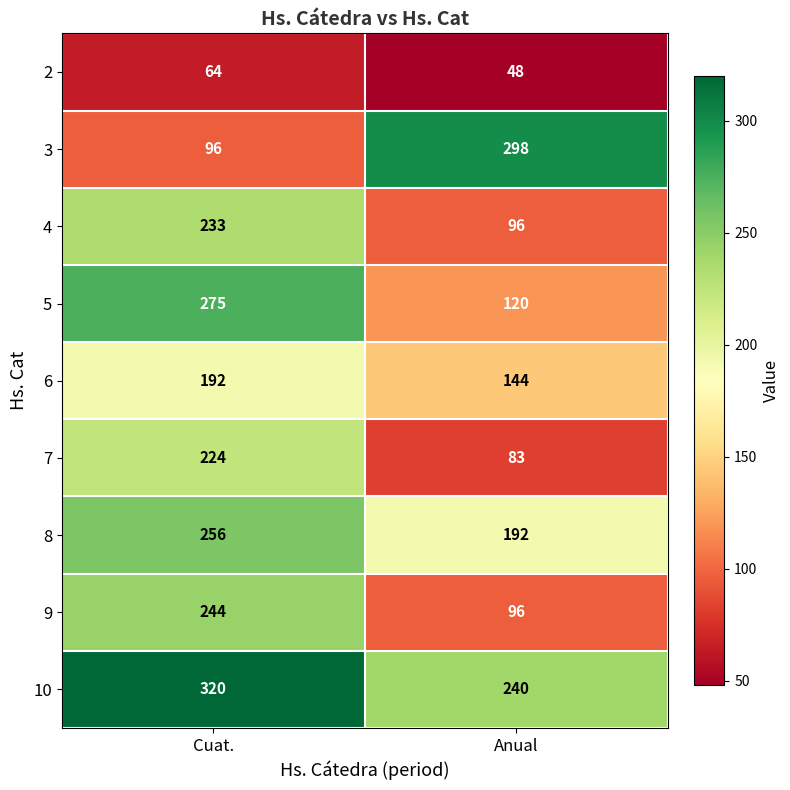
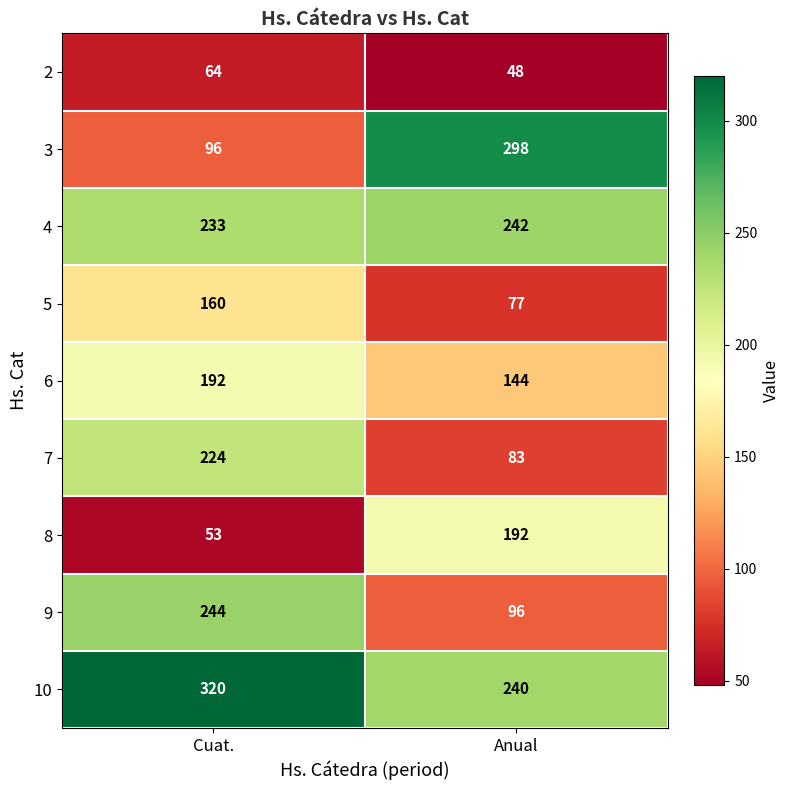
  {
    "2": {
      "Cuat.": 64,
      "Anual": 48
    },
    "3": {
      "Cuat.": 96,
      "Anual": 298
    },
    "4": {
      "Cuat.": 233,
-     "Anual": 96
+     "Anual": 242
    },
    "5": {
-     "Cuat.": 275,
-     "Anual": 120
+     "Cuat.": 160,
+     "Anual": 77
    },
    "6": {
      "Cuat.": 192,
      "Anual": 144
    },
    "7": {
      "Cuat.": 224,
      "Anual": 83
    },
    "8": {
-     "Cuat.": 256,
+     "Cuat.": 53,
      "Anual": 192
    },
    "9": {
      "Cuat.": 244,
      "Anual": 96
    },
    "10": {
      "Cuat.": 320,
      "Anual": 240
    }
  }
